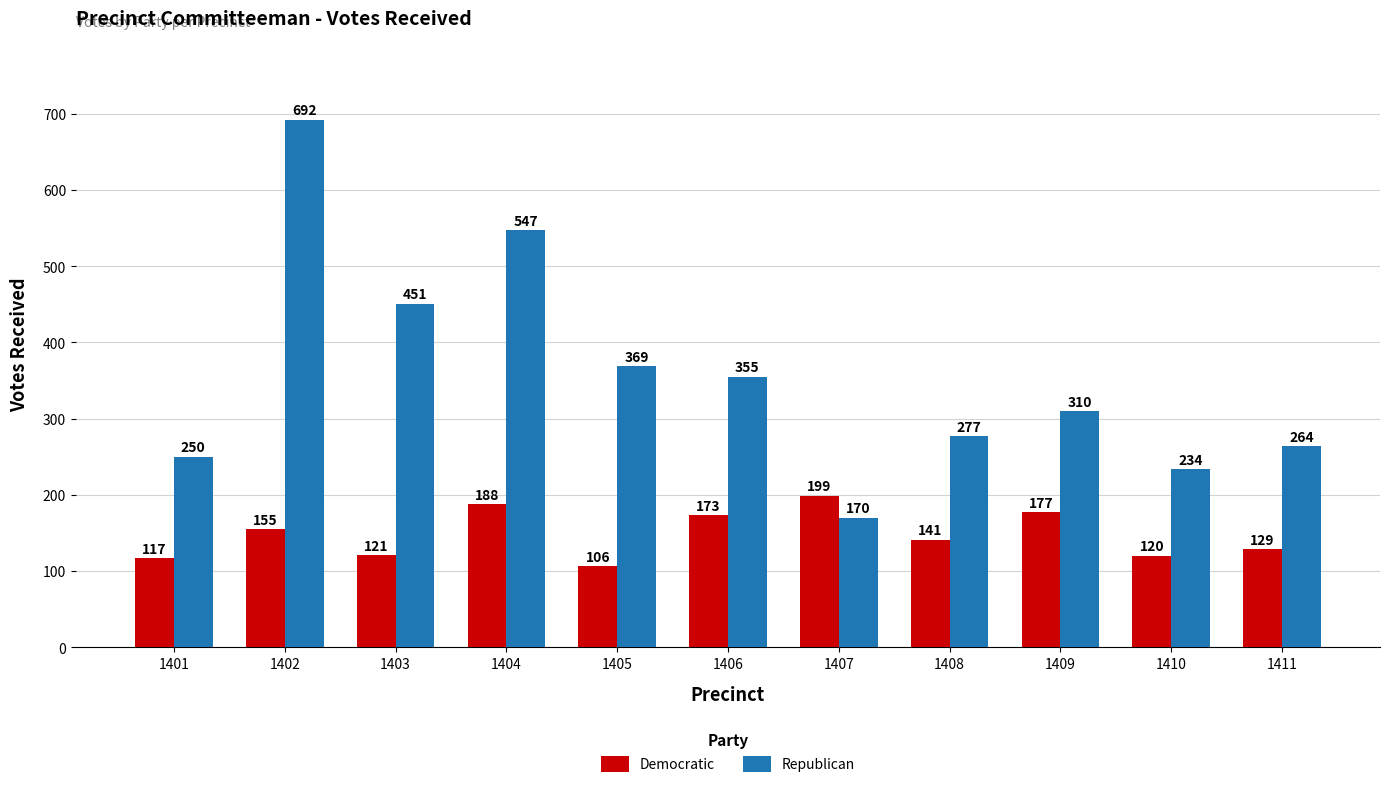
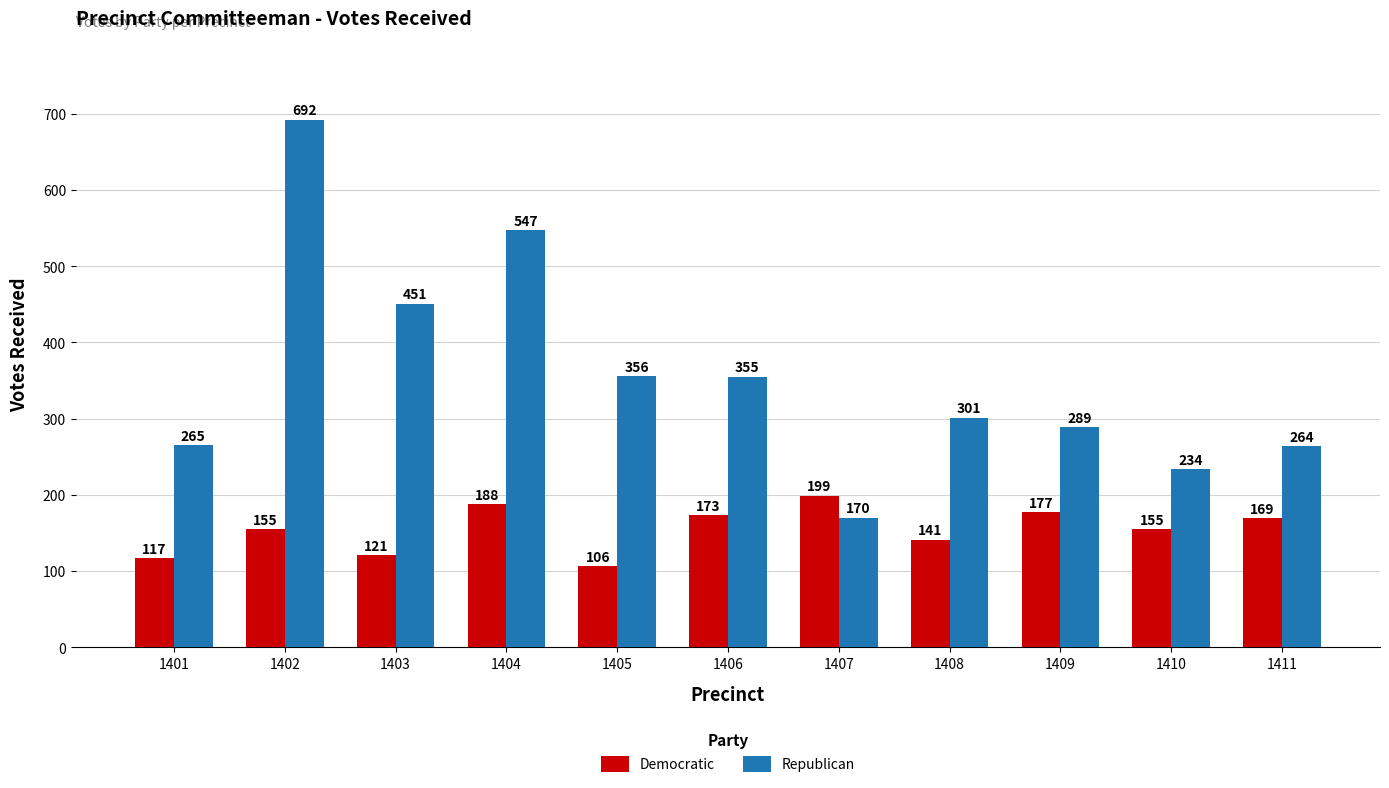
  {
    "Democratic": {
      "1401": 117,
      "1402": 155,
      "1403": 121,
      "1404": 188,
      "1405": 106,
      "1406": 173,
      "1407": 199,
      "1408": 141,
      "1409": 177,
-     "1410": 120,
-     "1411": 129
+     "1410": 155,
+     "1411": 169
    },
    "Republican": {
-     "1401": 250,
+     "1401": 265,
      "1402": 692,
      "1403": 451,
      "1404": 547,
-     "1405": 369,
+     "1405": 356,
      "1406": 355,
      "1407": 170,
-     "1408": 277,
-     "1409": 310,
+     "1408": 301,
+     "1409": 289,
      "1410": 234,
      "1411": 264
    }
  }
